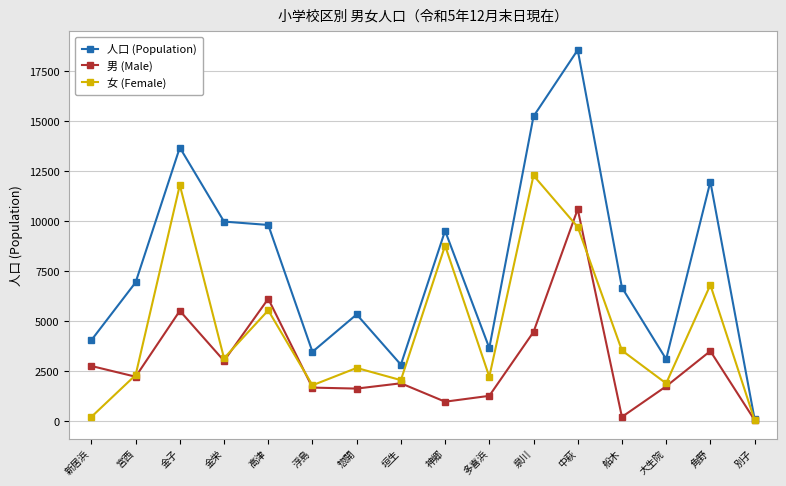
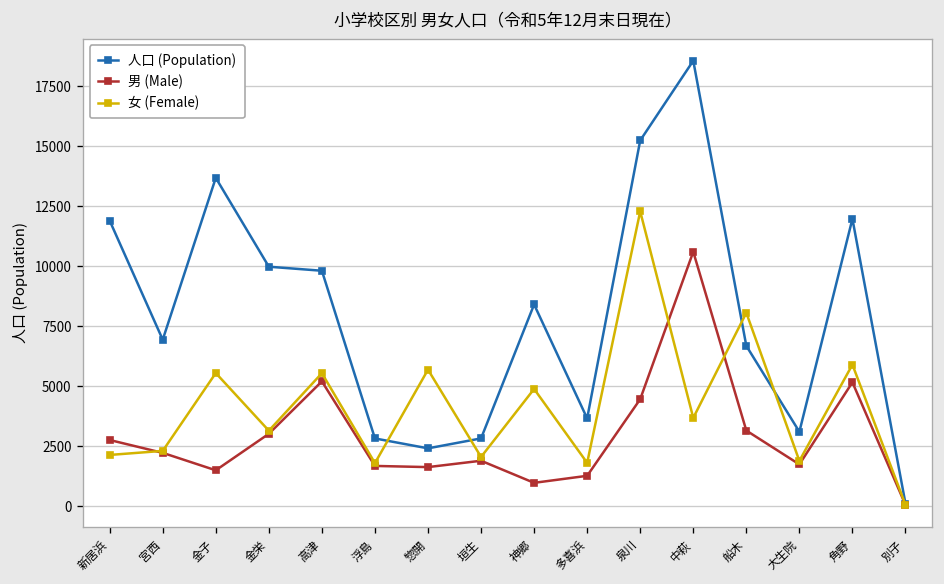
  {
    "人口 (Population)": {
-     "新居浜": 4000,
+     "新居浜": 11900,
      "宮西": 6900,
      "金子": 13700,
      "金栄": 10000,
      "高津": 9800,
-     "浮島": 3500,
-     "惣開": 5300,
+     "浮島": 2800,
+     "惣開": 2400,
      "垣生": 2800,
-     "神郷": 9500,
+     "神郷": 8400,
      "多喜浜": 3700,
      "泉川": 15200,
      "中萩": 18600,
      "船木": 6700,
      "大生院": 3100,
      "角野": 12000
    },
    "男 (Male)": {
      "新居浜": 2800,
-     "金子": 5500,
+     "金子": 1500,
      "金栄": 3000,
-     "高津": 6100,
+     "高津": 5200,
      "惣開": 1600,
      "垣生": 1900,
      "神郷": 1000,
      "多喜浜": 1300,
      "泉川": 4500,
      "中萩": 10600,
-     "船木": 200,
+     "船木": 3100,
      "大生院": 1700,
-     "角野": 3500
+     "角野": 5200
    },
    "女 (Female)": {
-     "新居浜": 200,
-     "金子": 11800,
+     "新居浜": 2100,
+     "金子": 5500,
      "金栄": 3100,
      "高津": 5500,
-     "惣開": 2700,
+     "惣開": 5700,
      "垣生": 2000,
-     "神郷": 8800,
-     "多喜浜": 2200,
+     "神郷": 4900,
+     "多喜浜": 1800,
      "泉川": 12300,
-     "中萩": 9700,
-     "船木": 3500,
+     "中萩": 3700,
+     "船木": 8100,
      "大生院": 1900,
-     "角野": 6800
+     "角野": 5900
    }
  }
